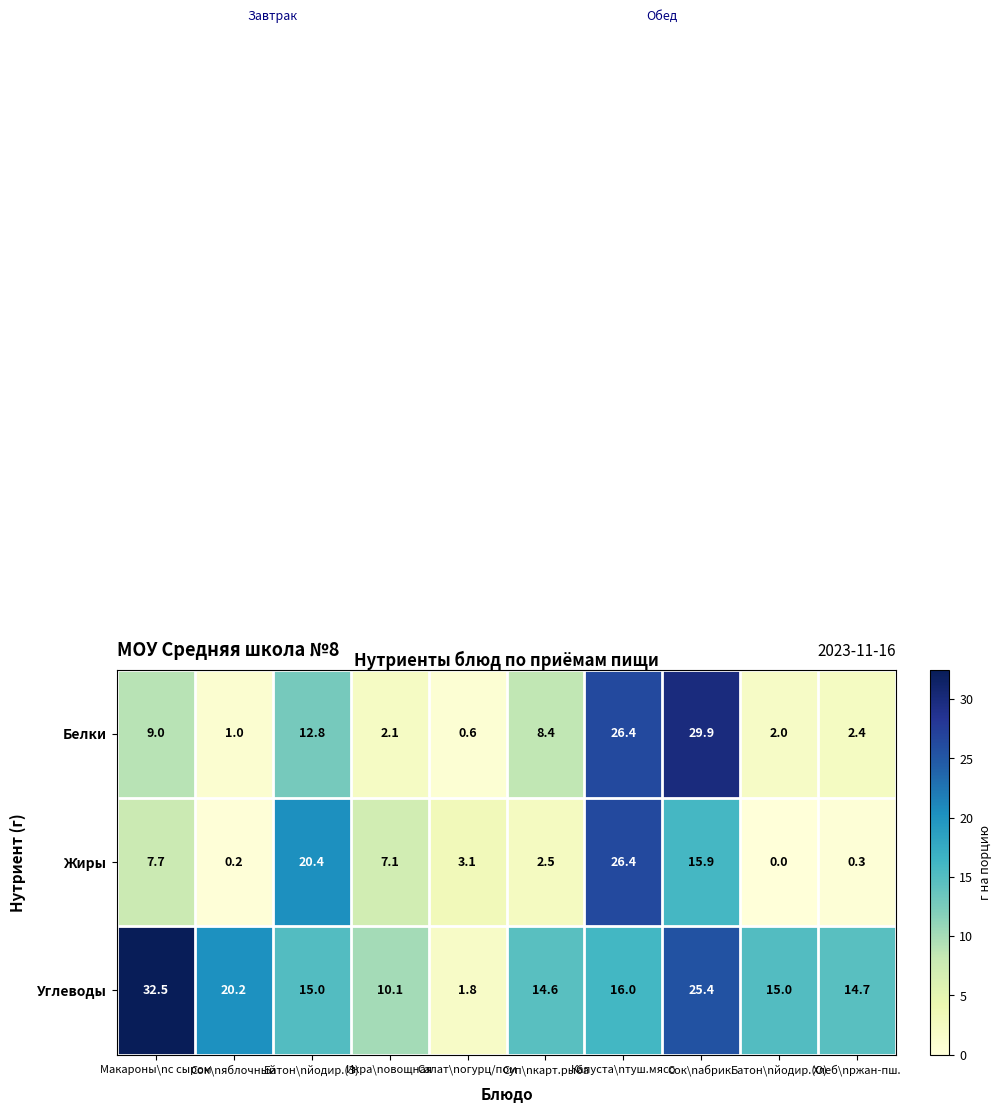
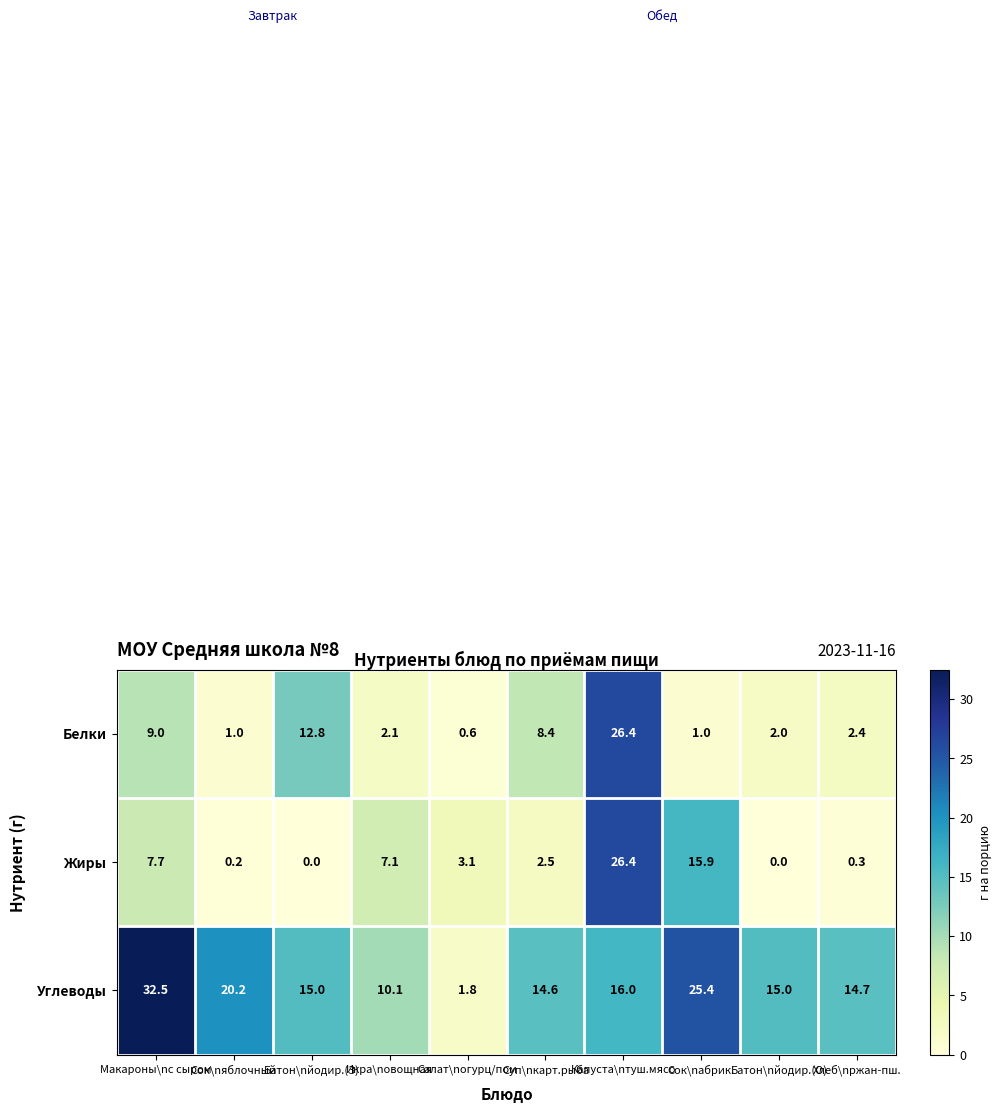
  {
    "Белки": {
      "Батон\\nйодир.(З)": 12.8,
-     "Сок\\nабрик.": 29.9
+     "Сок\\nабрик.": 1.0
    },
    "Жиры": {
-     "Батон\\nйодир.(З)": 20.4,
+     "Батон\\nйодир.(З)": 0.0,
      "Сок\\nабрик.": 15.9
    },
    "Углеводы": {
      "Батон\\nйодир.(З)": 15.0,
      "Сок\\nабрик.": 25.4
    }
  }
